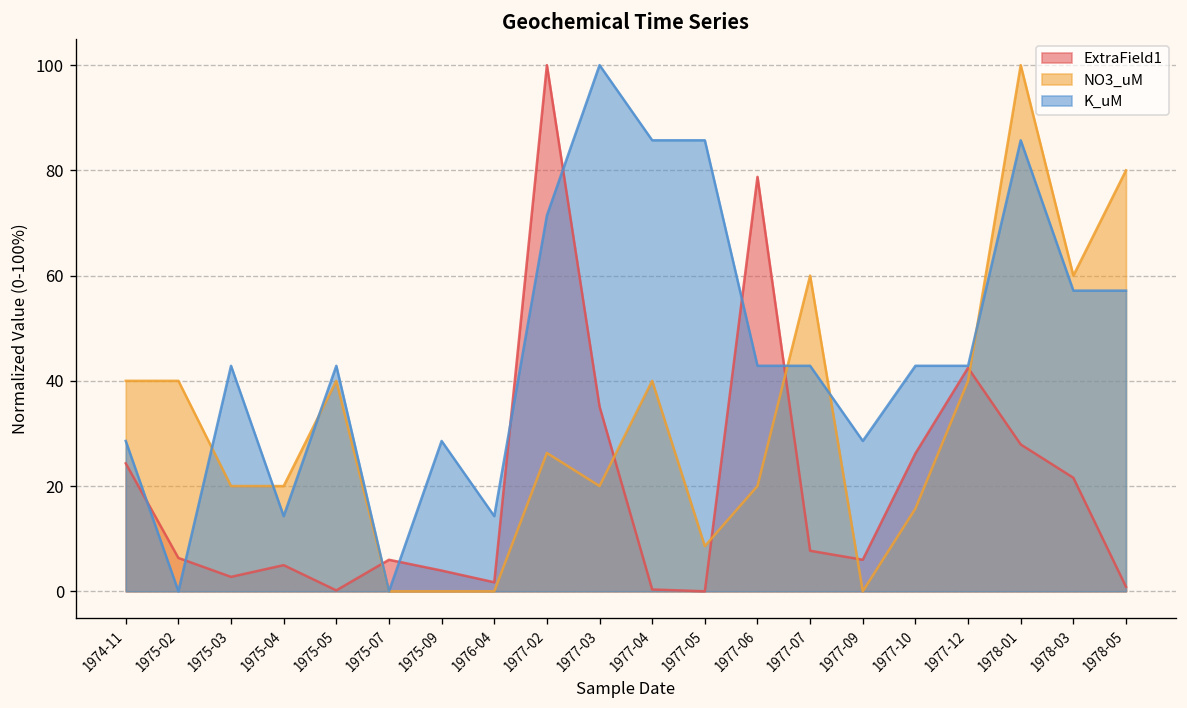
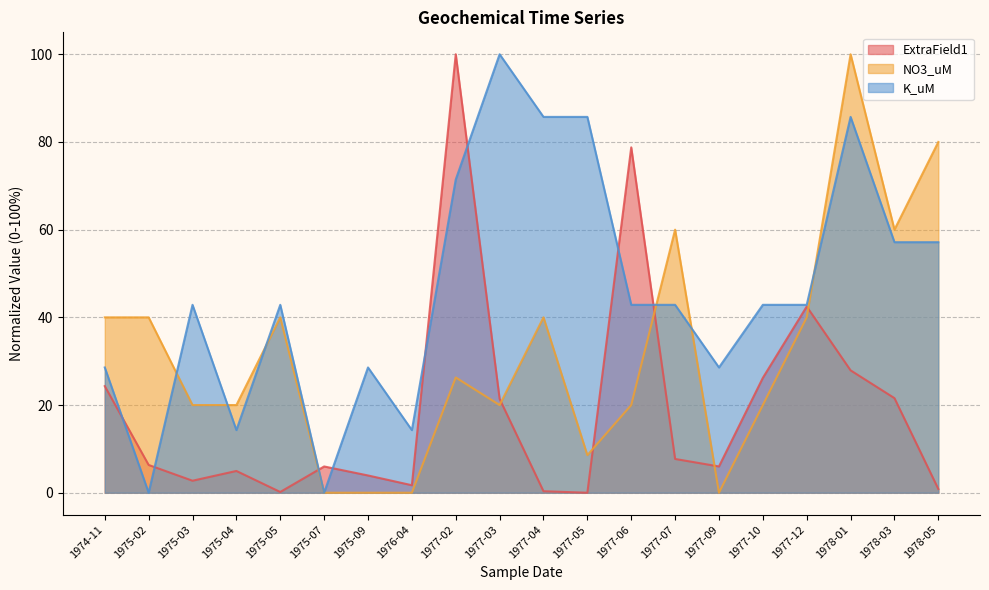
  {
    "ExtraField1": {
      "1974-11": 24,
      "1975-02": 6,
      "1975-03": 3,
      "1975-04": 5,
      "1975-05": 0,
      "1975-07": 6,
      "1975-09": 4,
      "1976-04": 2,
      "1977-02": 100,
-     "1977-03": 35,
+     "1977-03": 21,
      "1977-04": 0,
      "1977-05": 0,
      "1977-06": 79,
      "1977-07": 8,
      "1977-09": 6,
      "1977-10": 26,
      "1978-01": 28,
      "1978-03": 22,
      "1978-05": 1
    },
    "NO3_uM": {
      "1974-11": 40,
      "1975-02": 40,
      "1975-03": 20,
      "1975-04": 20,
      "1975-05": 40,
      "1975-09": 0,
      "1976-04": 0,
      "1977-02": 26,
      "1977-03": 20,
      "1977-04": 40,
      "1977-05": 9,
      "1977-06": 20,
      "1977-07": 60,
      "1977-09": 0,
-     "1977-10": 16,
+     "1977-10": 20,
      "1977-12": 40,
      "1978-01": 100,
      "1978-03": 60,
      "1978-05": 80
    },
    "K_uM": {
      "1974-11": 29,
      "1975-02": 0,
      "1975-03": 43,
      "1975-04": 14,
      "1975-05": 43,
      "1975-09": 29,
      "1976-04": 14,
      "1977-02": 71,
      "1977-03": 100,
      "1977-04": 86,
      "1977-05": 86,
      "1977-06": 43,
      "1977-07": 43,
      "1977-09": 29,
      "1977-10": 43,
      "1978-01": 86,
      "1978-03": 57,
      "1978-05": 57
    }
  }
